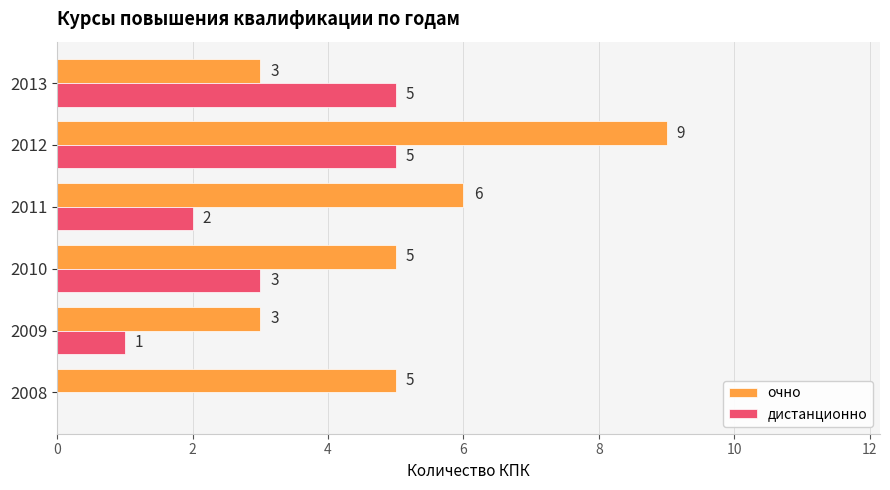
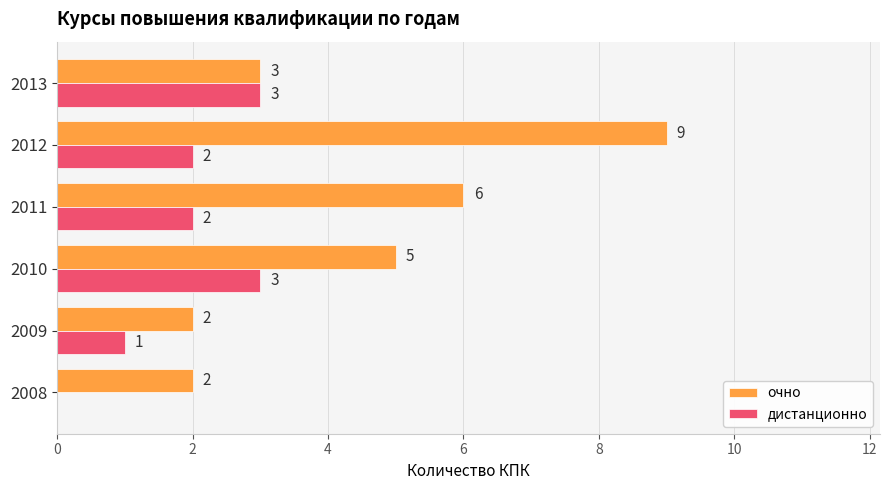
  {
    "очно": {
      "2013": 3,
      "2012": 9,
      "2011": 6,
      "2010": 5,
-     "2009": 3,
-     "2008": 5
+     "2009": 2,
+     "2008": 2
    },
    "дистанционно": {
-     "2013": 5,
-     "2012": 5,
+     "2013": 3,
+     "2012": 2,
      "2011": 2,
      "2010": 3,
      "2009": 1
    }
  }
